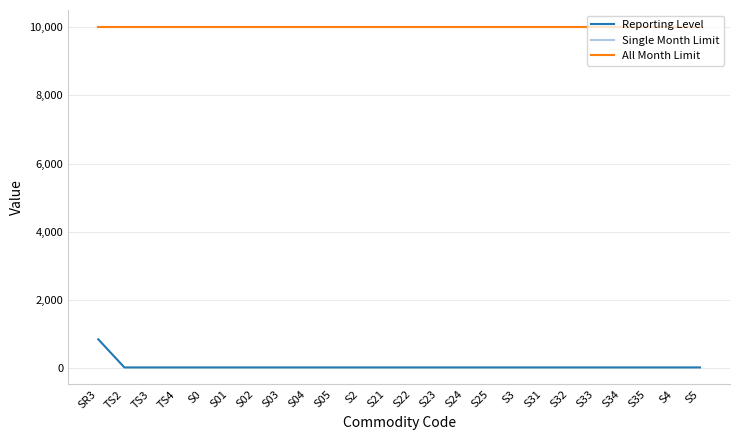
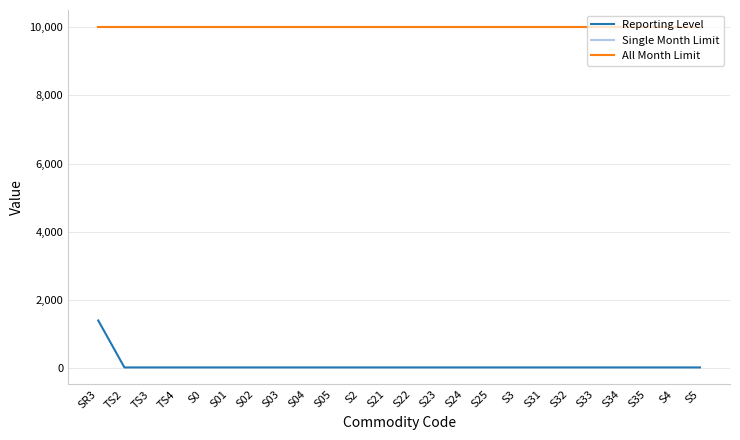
  {
    "Reporting Level": {
-     "SR3": "900",
+     "SR3": "1,400",
      "TS2": "0",
      "TS3": "0",
      "TS4": "0",
      "S0": "0",
      "S01": "0",
      "S02": "0",
      "S03": "0",
      "S04": "0",
      "S05": "0",
      "S2": "0",
      "S21": "0",
      "S22": "0",
      "S23": "0",
      "S24": "0",
      "S25": "0",
      "S3": "0",
      "S31": "0",
      "S32": "0",
      "S33": "0",
      "S34": "0",
      "S35": "0",
      "S4": "0",
      "S5": "0"
    },
    "All Month Limit": {
      "SR3": "10,000",
      "TS2": "10,000",
      "TS3": "10,000",
      "TS4": "10,000",
      "S0": "10,000",
      "S01": "10,000",
      "S02": "10,000",
      "S03": "10,000",
      "S04": "10,000",
      "S05": "10,000",
      "S2": "10,000",
      "S21": "10,000",
      "S22": "10,000",
      "S23": "10,000",
      "S24": "10,000",
      "S25": "10,000",
      "S3": "10,000",
      "S31": "10,000",
      "S32": "10,000"
    }
  }
